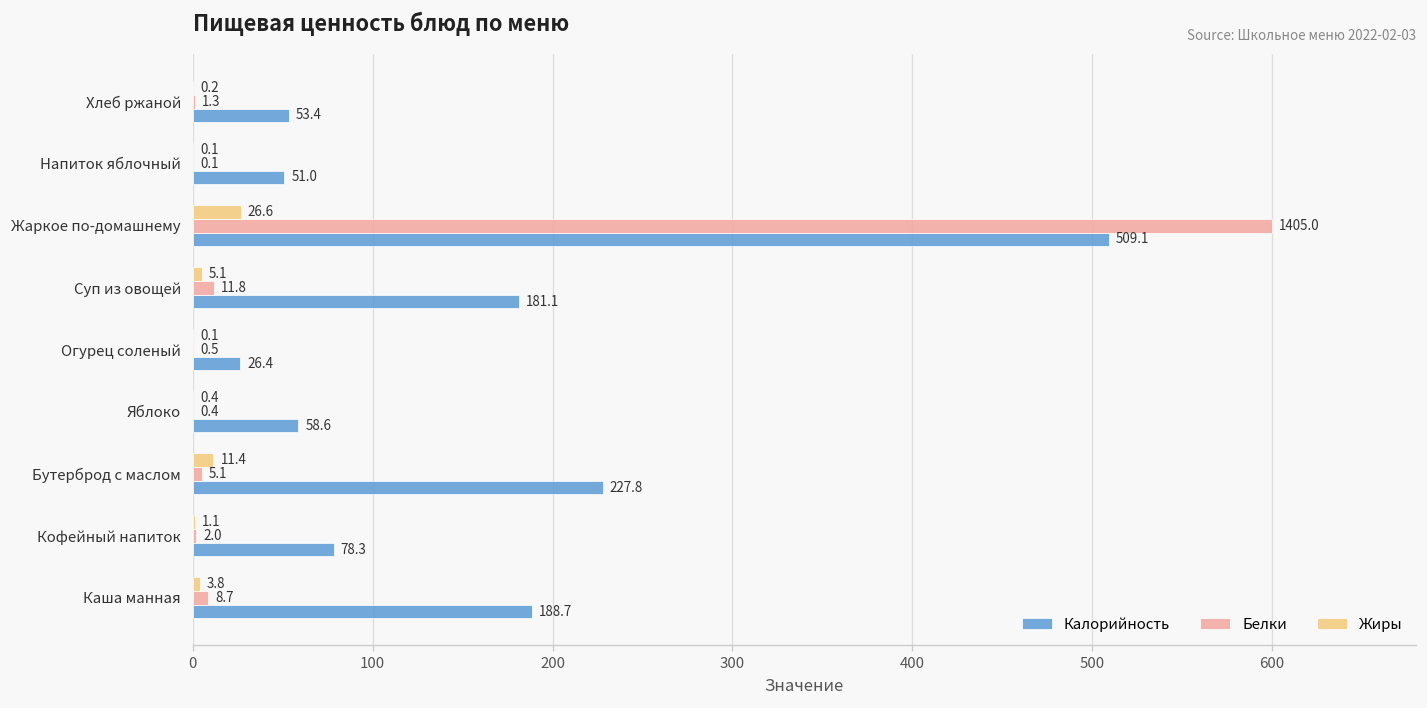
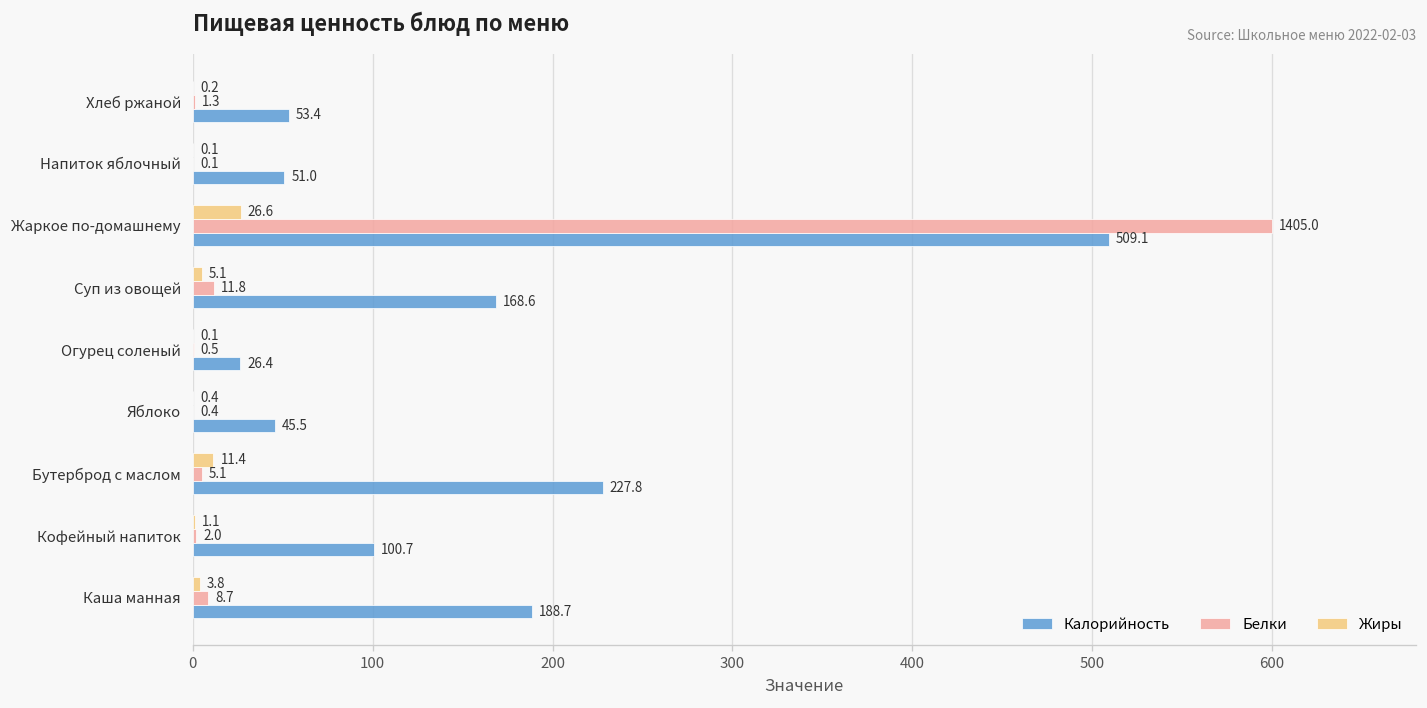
  {
    "Калорийность": {
      "Хлеб ржаной": 53.4,
      "Напиток яблочный": 51.0,
      "Жаркое по-домашнему": 509.1,
-     "Суп из овощей": 181.1,
+     "Суп из овощей": 168.6,
      "Огурец соленый": 26.4,
-     "Яблоко": 58.6,
+     "Яблоко": 45.5,
      "Бутерброд с маслом": 227.8,
-     "Кофейный напиток": 78.3,
+     "Кофейный напиток": 100.7,
      "Каша манная": 188.7
    }
  }
